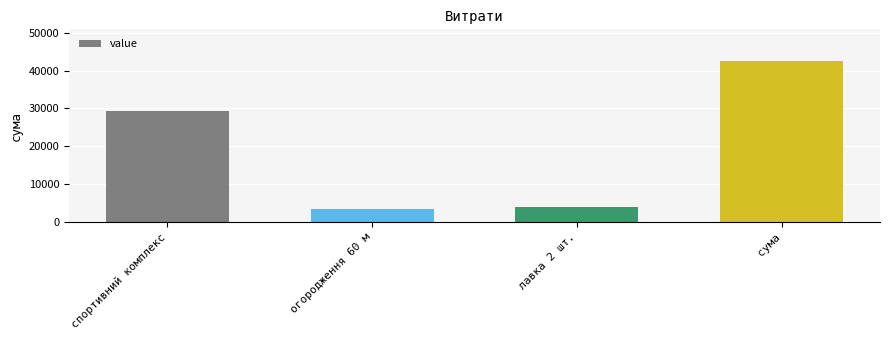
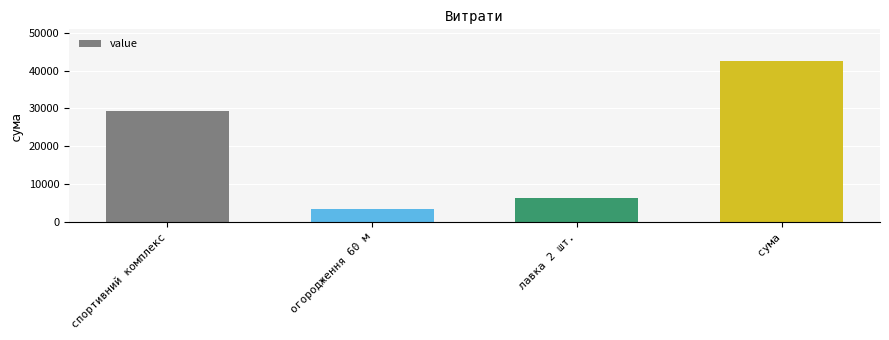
  {
    "спортивний комплекс": 29000,
    "огородження 60 м": 4000,
-   "лавка 2 шт.": 4000,
+   "лавка 2 шт.": 6000,
    "сума": 42000
  }
